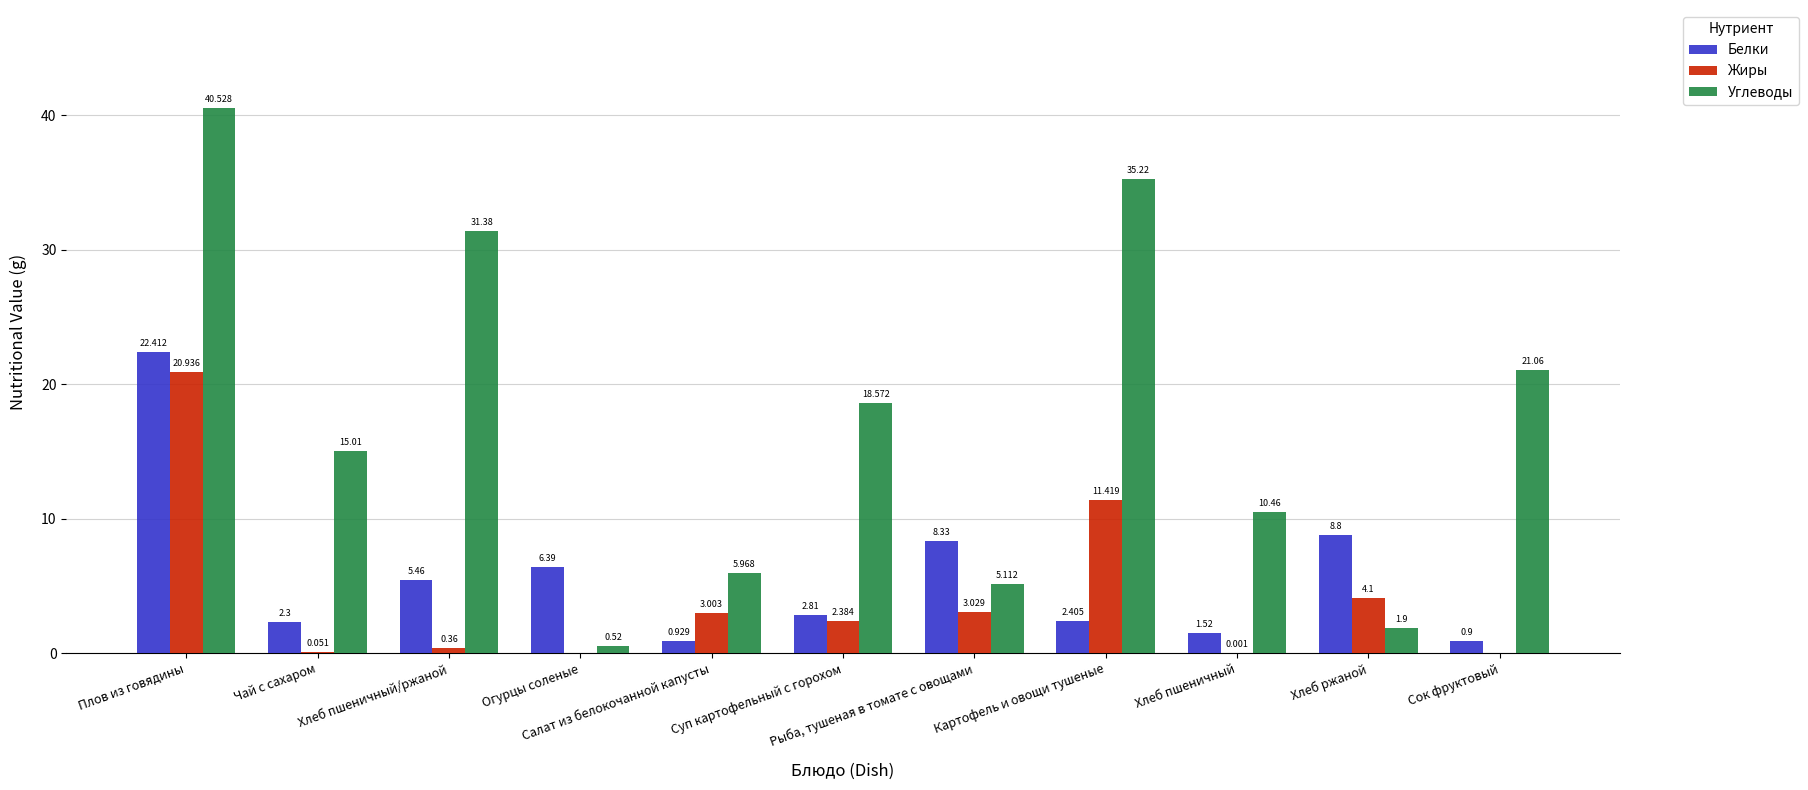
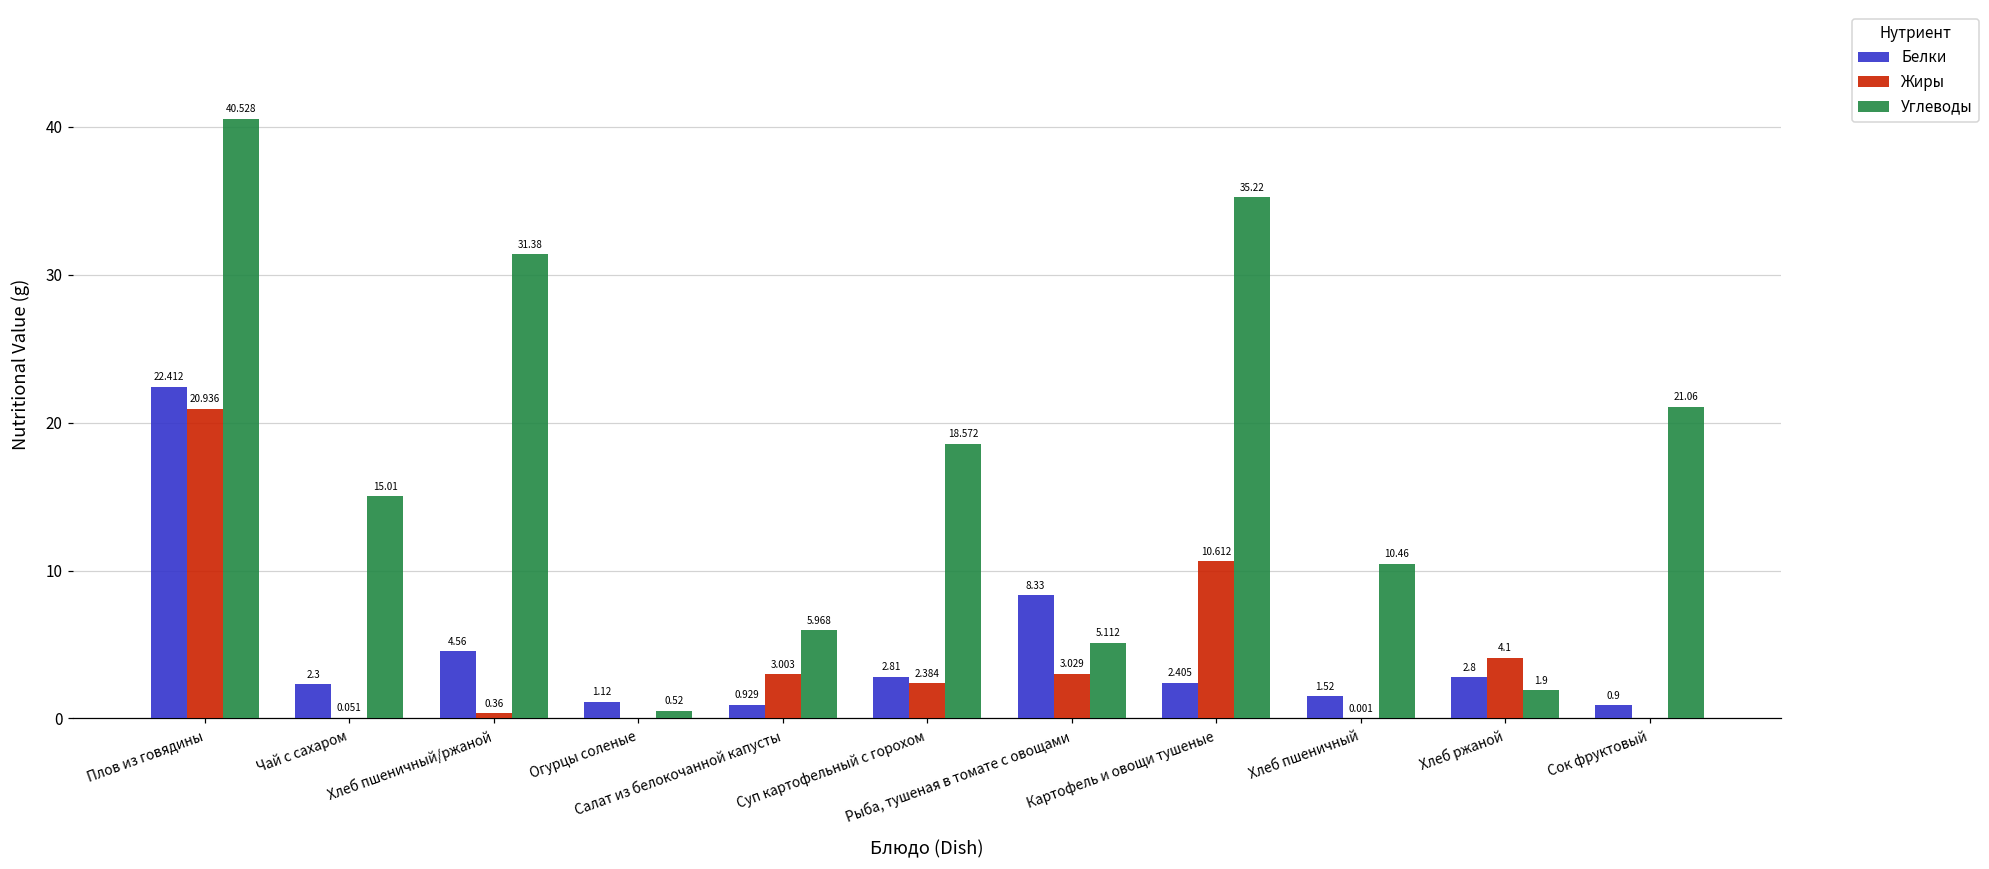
  {
    "Белки": {
      "Плов из говядины": 22.412,
      "Чай с сахаром": 2.3,
-     "Хлеб пшеничный/ржаной": 5.46,
-     "Огурцы соленые": 6.39,
+     "Хлеб пшеничный/ржаной": 4.56,
+     "Огурцы соленые": 1.12,
      "Салат из белокочанной капусты": 0.929,
      "Суп картофельный с горохом": 2.81,
      "Рыба, тушеная в томате с овощами": 8.33,
      "Картофель и овощи тушеные": 2.405,
      "Хлеб пшеничный": 1.52,
-     "Хлеб ржаной": 8.8,
+     "Хлеб ржаной": 2.8,
      "Сок фруктовый": 0.9
    },
    "Жиры": {
      "Плов из говядины": 20.936,
      "Чай с сахаром": 0.051,
      "Хлеб пшеничный/ржаной": 0.36,
      "Салат из белокочанной капусты": 3.003,
      "Суп картофельный с горохом": 2.384,
      "Рыба, тушеная в томате с овощами": 3.029,
-     "Картофель и овощи тушеные": 11.419,
+     "Картофель и овощи тушеные": 10.612,
      "Хлеб пшеничный": 0.001,
      "Хлеб ржаной": 4.1
    },
    "Углеводы": {
      "Плов из говядины": 40.528,
      "Чай с сахаром": 15.01,
      "Хлеб пшеничный/ржаной": 31.38,
      "Огурцы соленые": 0.52,
      "Салат из белокочанной капусты": 5.968,
      "Суп картофельный с горохом": 18.572,
      "Рыба, тушеная в томате с овощами": 5.112,
      "Картофель и овощи тушеные": 35.22,
      "Хлеб пшеничный": 10.46,
      "Хлеб ржаной": 1.9,
      "Сок фруктовый": 21.06
    }
  }
